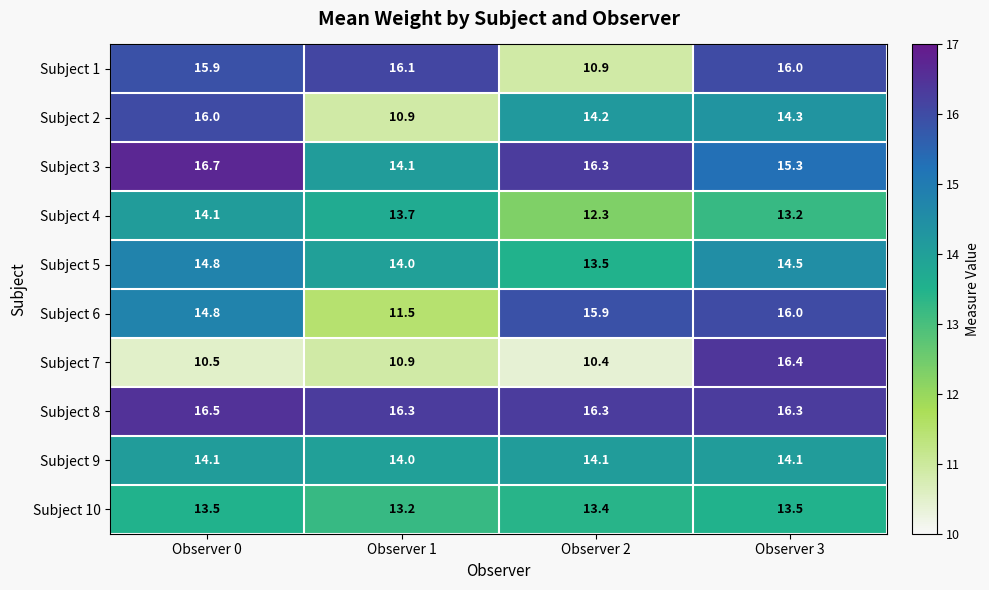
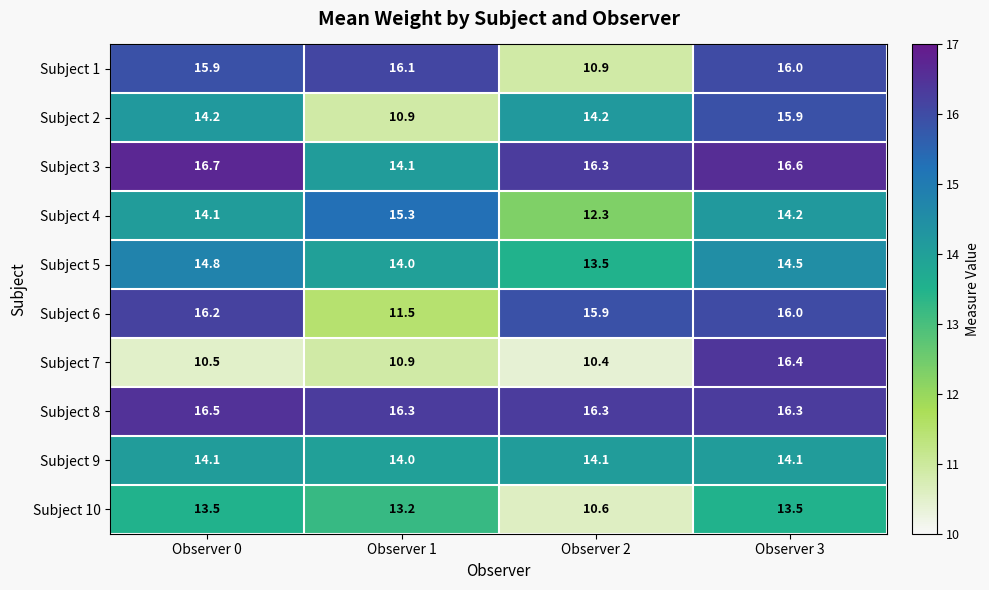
  {
    "Subject 1": {
      "Observer 0": 15.9,
      "Observer 1": 16.1,
      "Observer 2": 10.9,
      "Observer 3": 16.0
    },
    "Subject 2": {
-     "Observer 0": 16.0,
+     "Observer 0": 14.2,
      "Observer 1": 10.9,
      "Observer 2": 14.2,
-     "Observer 3": 14.3
+     "Observer 3": 15.9
    },
    "Subject 3": {
      "Observer 0": 16.7,
      "Observer 1": 14.1,
      "Observer 2": 16.3,
-     "Observer 3": 15.3
+     "Observer 3": 16.6
    },
    "Subject 4": {
      "Observer 0": 14.1,
-     "Observer 1": 13.7,
+     "Observer 1": 15.3,
      "Observer 2": 12.3,
-     "Observer 3": 13.2
+     "Observer 3": 14.2
    },
    "Subject 5": {
      "Observer 0": 14.8,
      "Observer 1": 14.0,
      "Observer 2": 13.5,
      "Observer 3": 14.5
    },
    "Subject 6": {
-     "Observer 0": 14.8,
+     "Observer 0": 16.2,
      "Observer 1": 11.5,
      "Observer 2": 15.9,
      "Observer 3": 16.0
    },
    "Subject 7": {
      "Observer 0": 10.5,
      "Observer 1": 10.9,
      "Observer 2": 10.4,
      "Observer 3": 16.4
    },
    "Subject 8": {
      "Observer 0": 16.5,
      "Observer 1": 16.3,
      "Observer 2": 16.3,
      "Observer 3": 16.3
    },
    "Subject 9": {
      "Observer 0": 14.1,
      "Observer 1": 14.0,
      "Observer 2": 14.1,
      "Observer 3": 14.1
    },
    "Subject 10": {
      "Observer 0": 13.5,
      "Observer 1": 13.2,
-     "Observer 2": 13.4,
+     "Observer 2": 10.6,
      "Observer 3": 13.5
    }
  }
